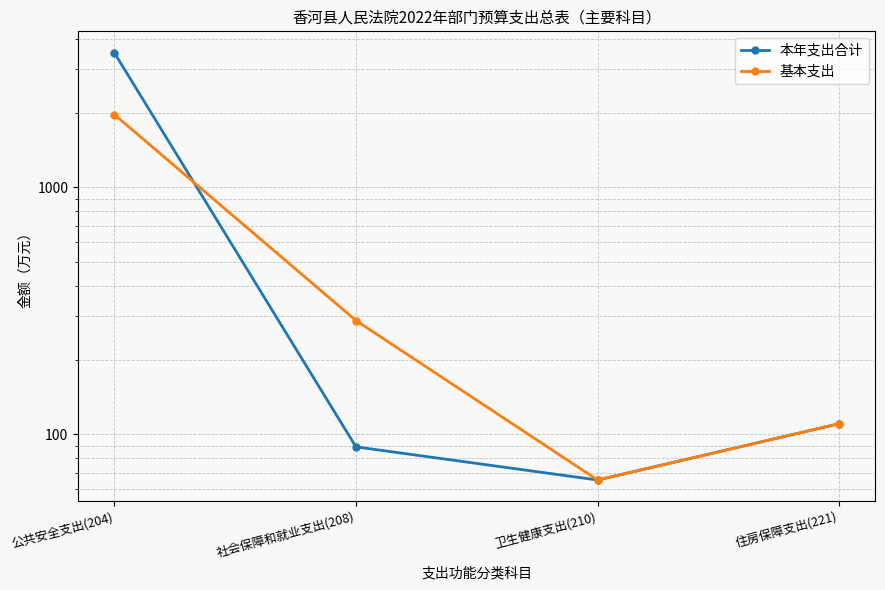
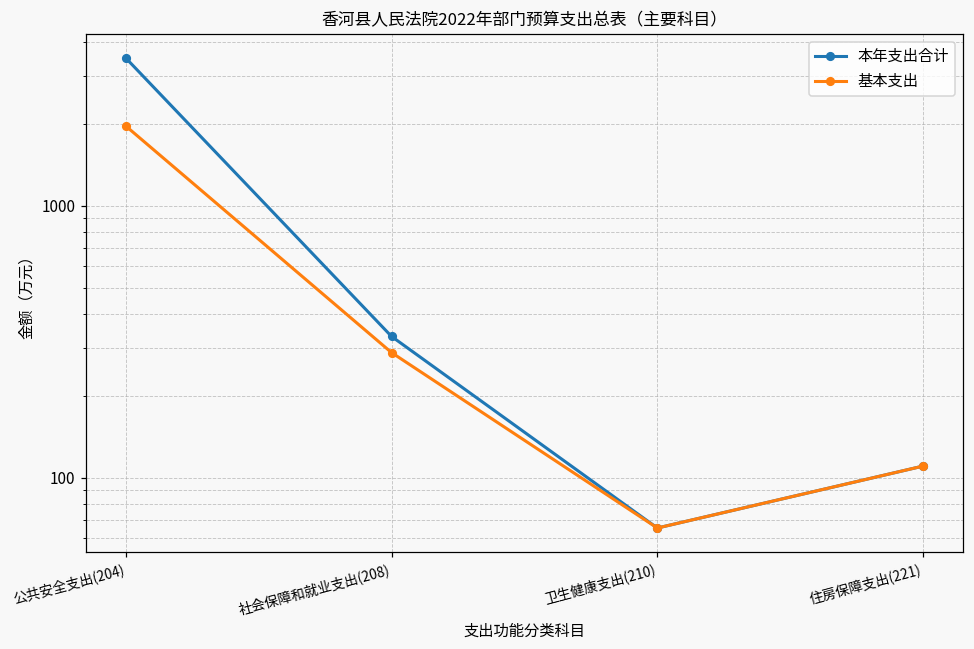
  {
    "本年支出合计": {
      "公共安全支出(204)": 3500,
-     "社会保障和就业支出(208)": 89
+     "社会保障和就业支出(208)": 330
    },
    "基本支出": {
      "公共安全支出(204)": 2000,
      "社会保障和就业支出(208)": 290
    }
  }
